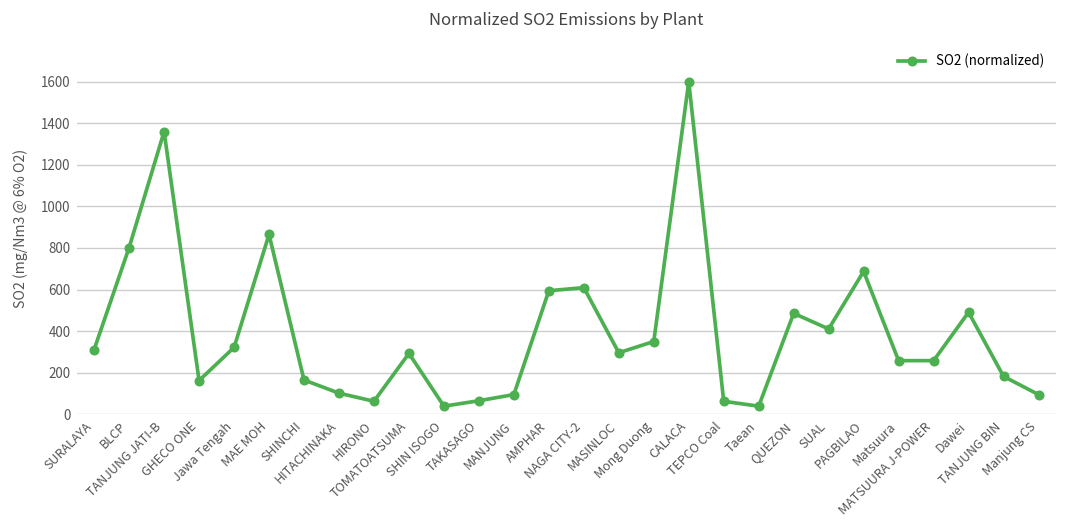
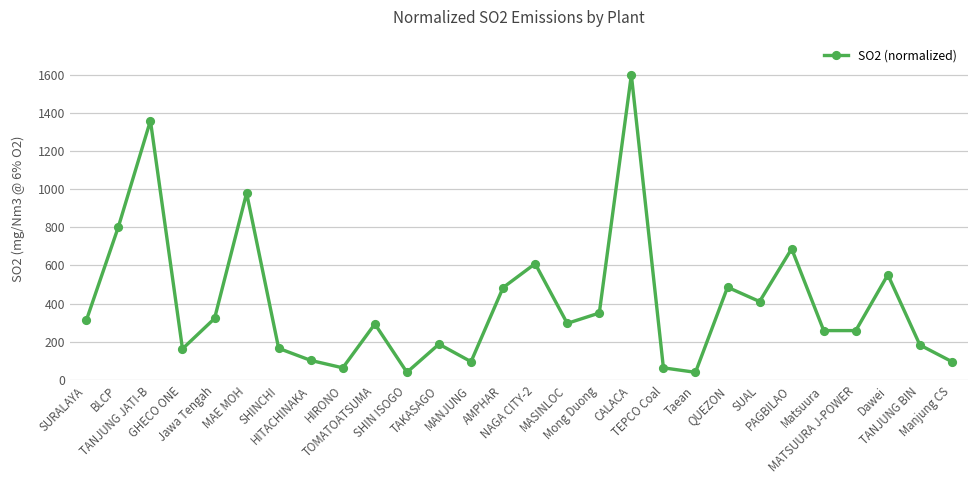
  {
    "SURALAYA": 310,
    "BLCP": 800,
    "TANJUNG JATI-B": 1360,
    "GHECO ONE": 160,
    "Jawa Tengah": 320,
-   "MAE MOH": 860,
+   "MAE MOH": 980,
    "SHINCHI": 160,
    "HITACHINAKA": 100,
    "HIRONO": 60,
    "TOMATOATSUMA": 290,
    "SHIN ISOGO": 40,
-   "TAKASAGO": 70,
+   "TAKASAGO": 190,
    "MANJUNG": 90,
-   "AMPHAR": 590,
+   "AMPHAR": 480,
    "NAGA CITY-2": 610,
    "MASINLOC": 300,
    "Mong Duong": 350,
    "CALACA": 1600,
    "TEPCO Coal": 60,
    "Taean": 40,
    "QUEZON": 490,
    "SUAL": 410,
    "PAGBILAO": 690,
    "Matsuura": 260,
    "MATSUURA J-POWER": 260,
-   "Dawei": 490,
+   "Dawei": 550,
    "TANJUNG BIN": 180,
    "Manjung CS": 90
  }
